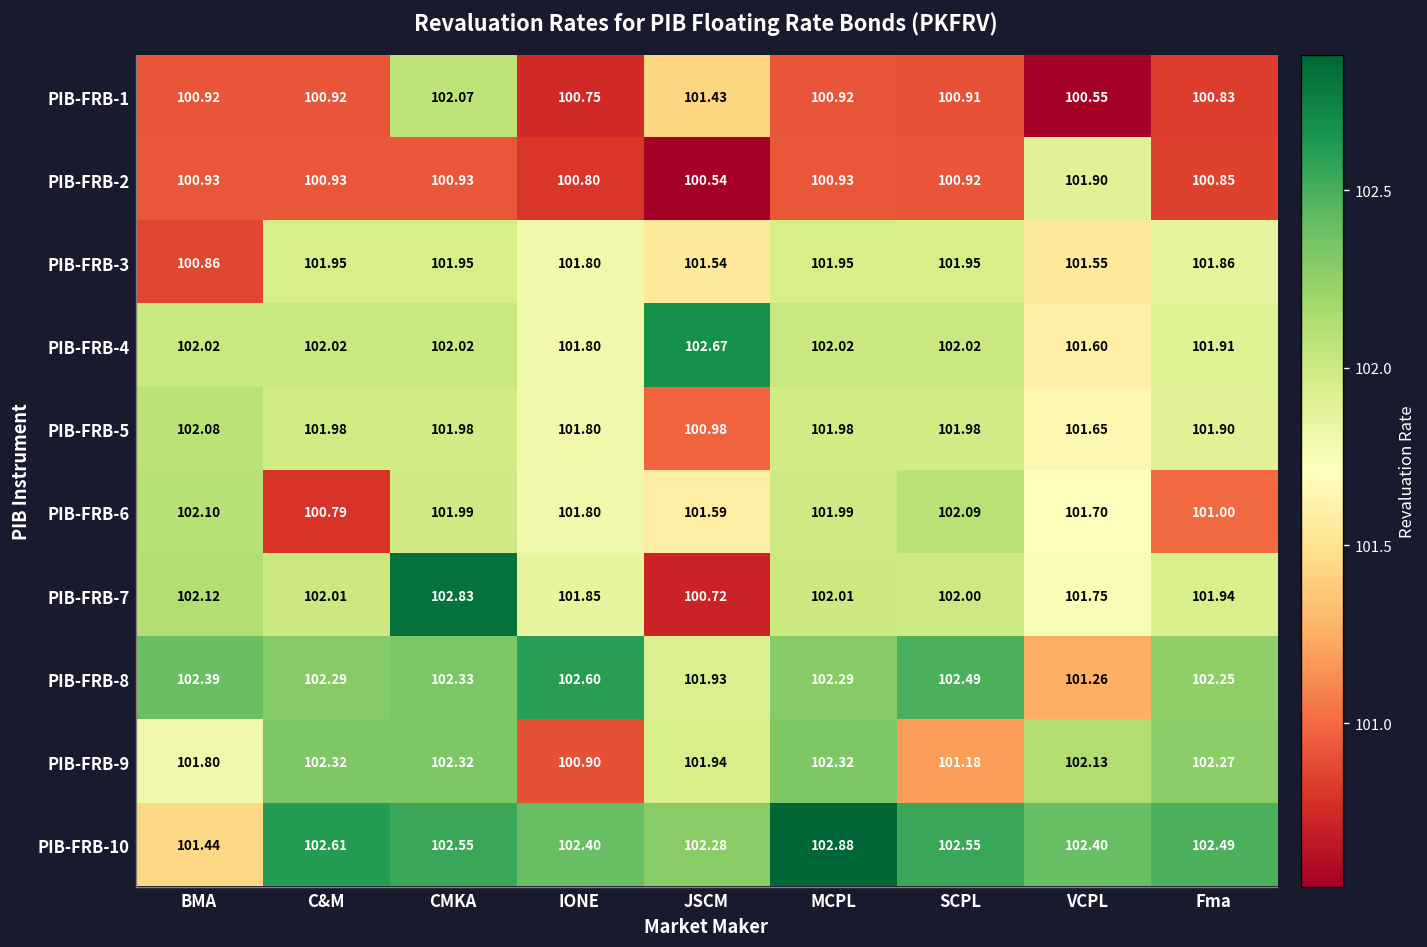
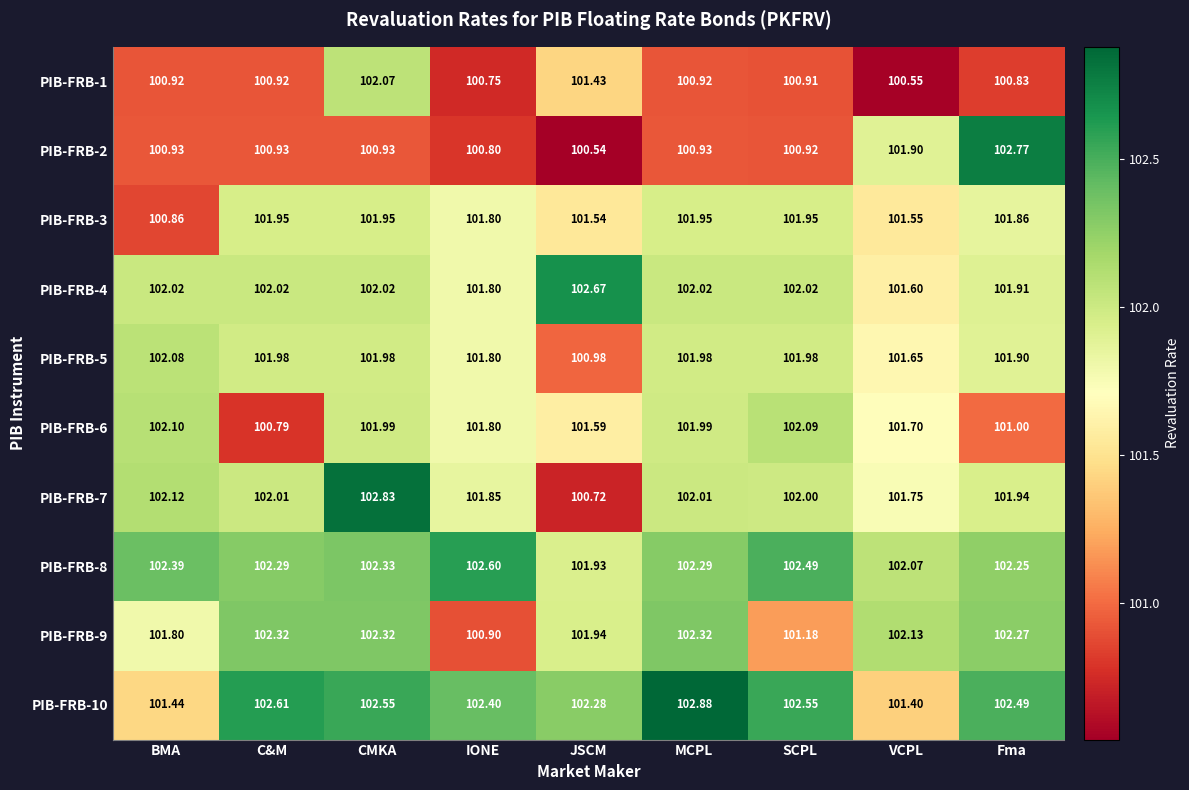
  {
    "PIB-FRB-1": {
      "BMA": 100.92,
      "C&M": 100.92,
      "CMKA": 102.07,
      "IONE": 100.75,
      "JSCM": 101.43,
      "MCPL": 100.92,
      "SCPL": 100.91,
      "VCPL": 100.55,
      "Fma": 100.83
    },
    "PIB-FRB-2": {
      "BMA": 100.93,
      "C&M": 100.93,
      "CMKA": 100.93,
      "IONE": 100.80,
      "JSCM": 100.54,
      "MCPL": 100.93,
      "SCPL": 100.92,
      "VCPL": 101.90,
-     "Fma": 100.85
+     "Fma": 102.77
    },
    "PIB-FRB-3": {
      "BMA": 100.86,
      "C&M": 101.95,
      "CMKA": 101.95,
      "IONE": 101.80,
      "JSCM": 101.54,
      "MCPL": 101.95,
      "SCPL": 101.95,
      "VCPL": 101.55,
      "Fma": 101.86
    },
    "PIB-FRB-4": {
      "BMA": 102.02,
      "C&M": 102.02,
      "CMKA": 102.02,
      "IONE": 101.80,
      "JSCM": 102.67,
      "MCPL": 102.02,
      "SCPL": 102.02,
      "VCPL": 101.60,
      "Fma": 101.91
    },
    "PIB-FRB-5": {
      "BMA": 102.08,
      "C&M": 101.98,
      "CMKA": 101.98,
      "IONE": 101.80,
      "JSCM": 100.98,
      "MCPL": 101.98,
      "SCPL": 101.98,
      "VCPL": 101.65,
      "Fma": 101.90
    },
    "PIB-FRB-6": {
      "BMA": 102.10,
      "C&M": 100.79,
      "CMKA": 101.99,
      "IONE": 101.80,
      "JSCM": 101.59,
      "MCPL": 101.99,
      "SCPL": 102.09,
      "VCPL": 101.70,
      "Fma": 101.00
    },
    "PIB-FRB-7": {
      "BMA": 102.12,
      "C&M": 102.01,
      "CMKA": 102.83,
      "IONE": 101.85,
      "JSCM": 100.72,
      "MCPL": 102.01,
      "SCPL": 102.00,
      "VCPL": 101.75,
      "Fma": 101.94
    },
    "PIB-FRB-8": {
      "BMA": 102.39,
      "C&M": 102.29,
      "CMKA": 102.33,
      "IONE": 102.60,
      "JSCM": 101.93,
      "MCPL": 102.29,
      "SCPL": 102.49,
-     "VCPL": 101.26,
+     "VCPL": 102.07,
      "Fma": 102.25
    },
    "PIB-FRB-9": {
      "BMA": 101.80,
      "C&M": 102.32,
      "CMKA": 102.32,
      "IONE": 100.90,
      "JSCM": 101.94,
      "MCPL": 102.32,
      "SCPL": 101.18,
      "VCPL": 102.13,
      "Fma": 102.27
    },
    "PIB-FRB-10": {
      "BMA": 101.44,
      "C&M": 102.61,
      "CMKA": 102.55,
      "IONE": 102.40,
      "JSCM": 102.28,
      "MCPL": 102.88,
      "SCPL": 102.55,
-     "VCPL": 102.40,
+     "VCPL": 101.40,
      "Fma": 102.49
    }
  }
